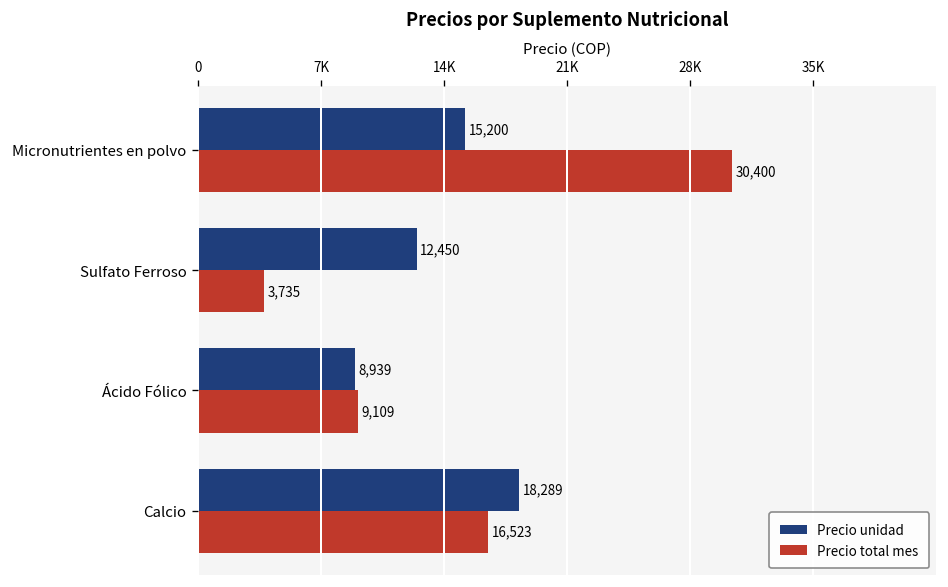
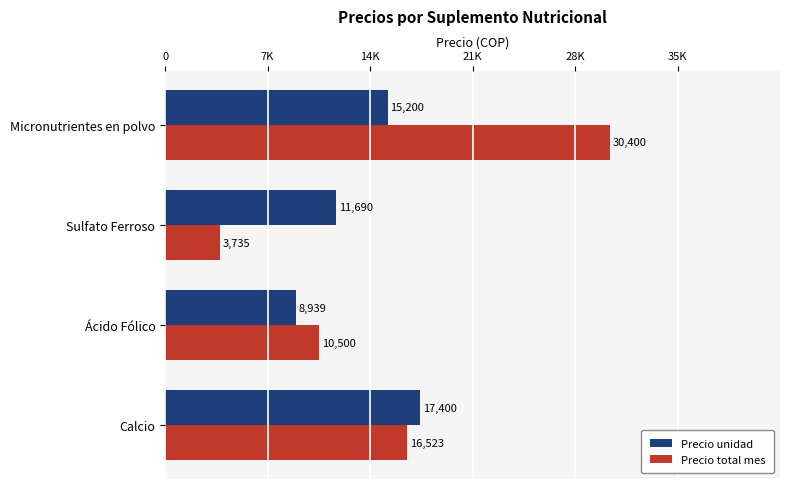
  {
    "Precio unidad": {
      "Micronutrientes en polvo": "15,200",
-     "Sulfato Ferroso": "12,450",
+     "Sulfato Ferroso": "11,690",
      "Ácido Fólico": "8,939",
-     "Calcio": "18,289"
+     "Calcio": "17,400"
    },
    "Precio total mes": {
      "Micronutrientes en polvo": "30,400",
      "Sulfato Ferroso": "3,735",
-     "Ácido Fólico": "9,109",
+     "Ácido Fólico": "10,500",
      "Calcio": "16,523"
    }
  }
